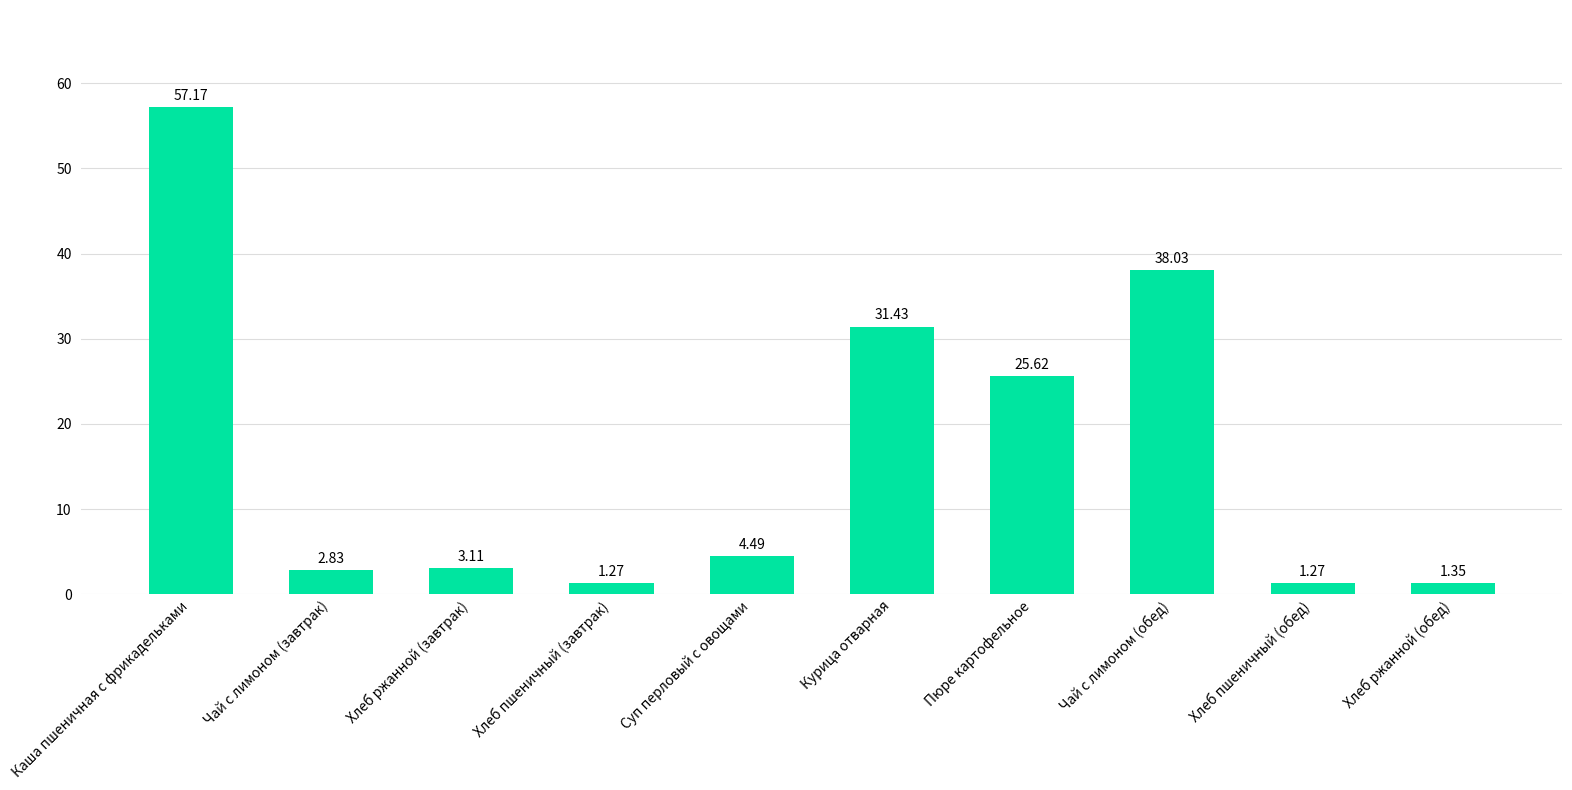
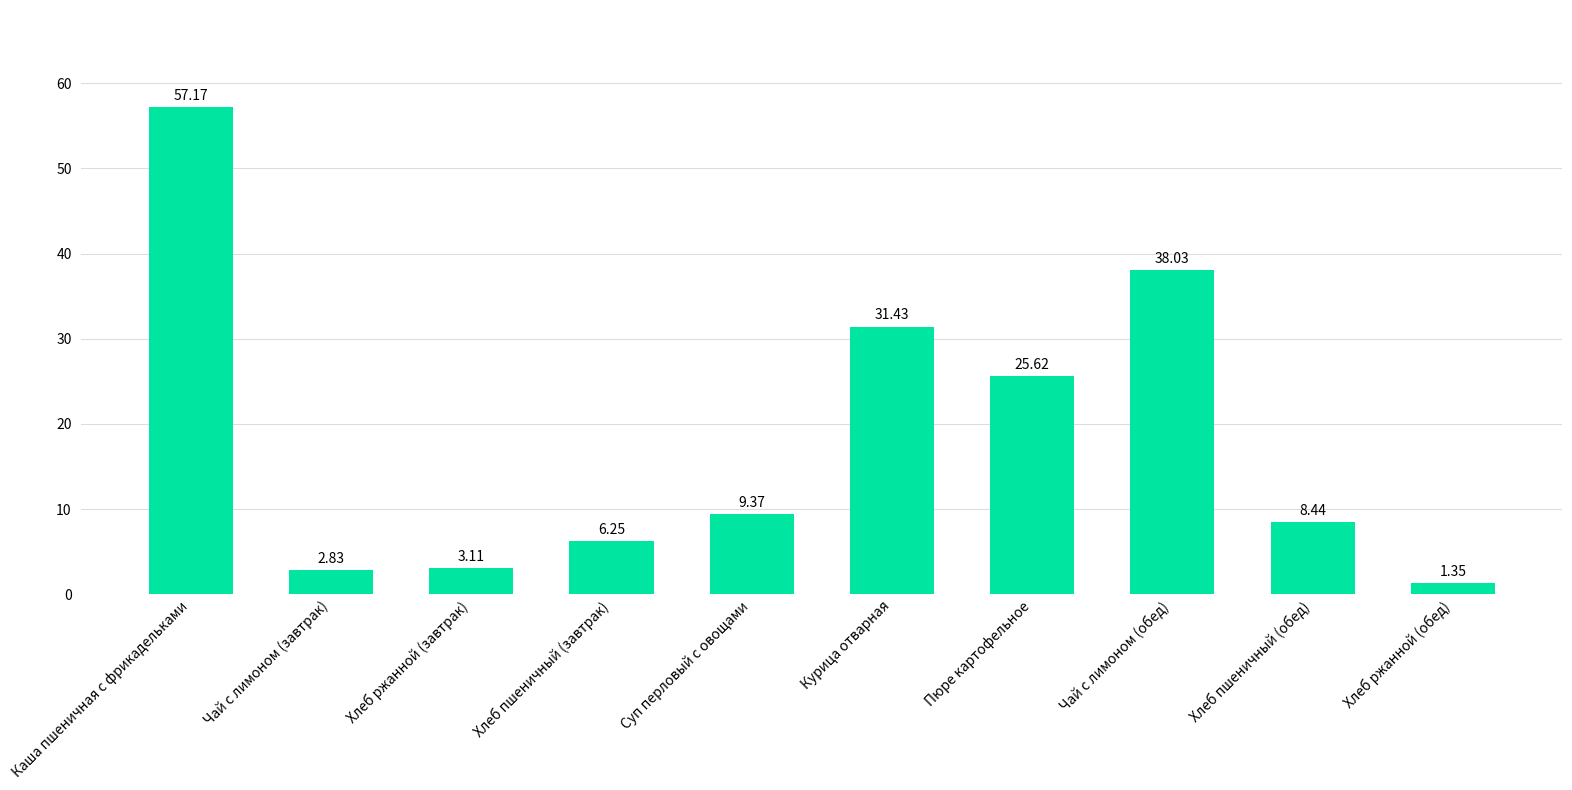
  {
    "Каша пшеничная с фрикадельками": 57.17,
    "Чай с лимоном (завтрак)": 2.83,
    "Хлеб ржанной (завтрак)": 3.11,
-   "Хлеб пшеничный (завтрак)": 1.27,
-   "Суп перловый с овощами": 4.49,
+   "Хлеб пшеничный (завтрак)": 6.25,
+   "Суп перловый с овощами": 9.37,
    "Курица отварная": 31.43,
    "Пюре картофельное": 25.62,
    "Чай с лимоном (обед)": 38.03,
-   "Хлеб пшеничный (обед)": 1.27,
+   "Хлеб пшеничный (обед)": 8.44,
    "Хлеб ржанной (обед)": 1.35
  }
